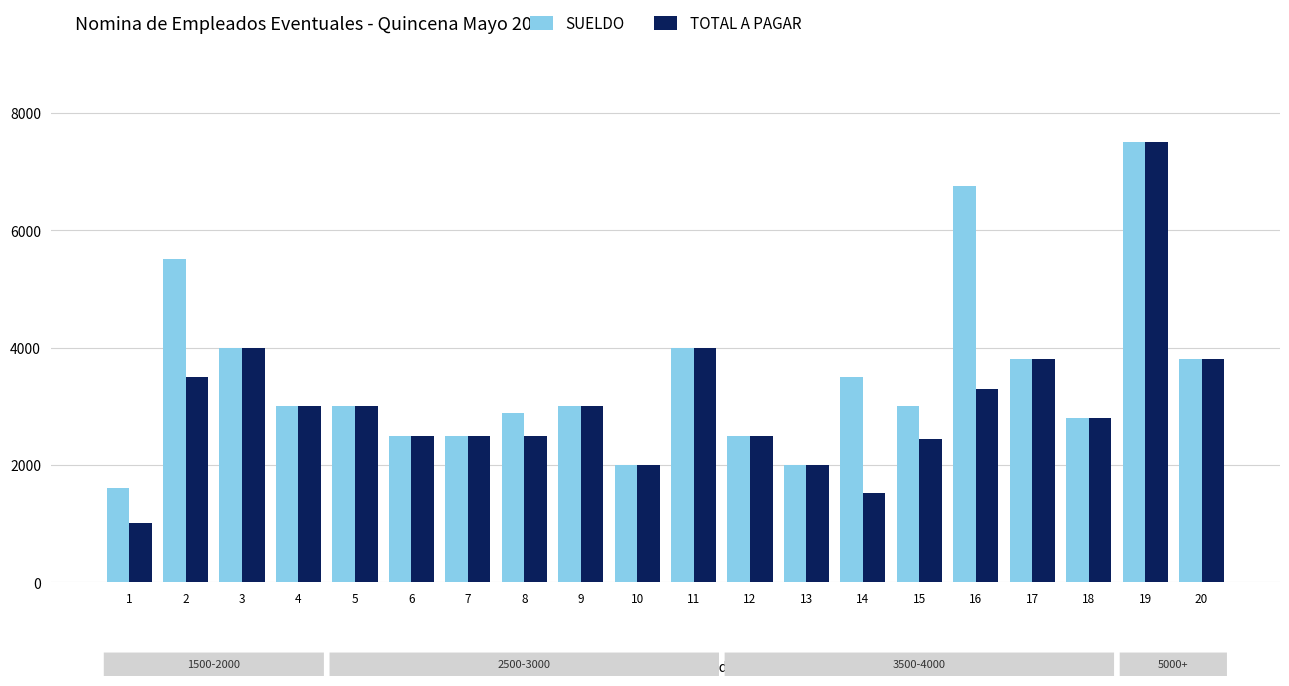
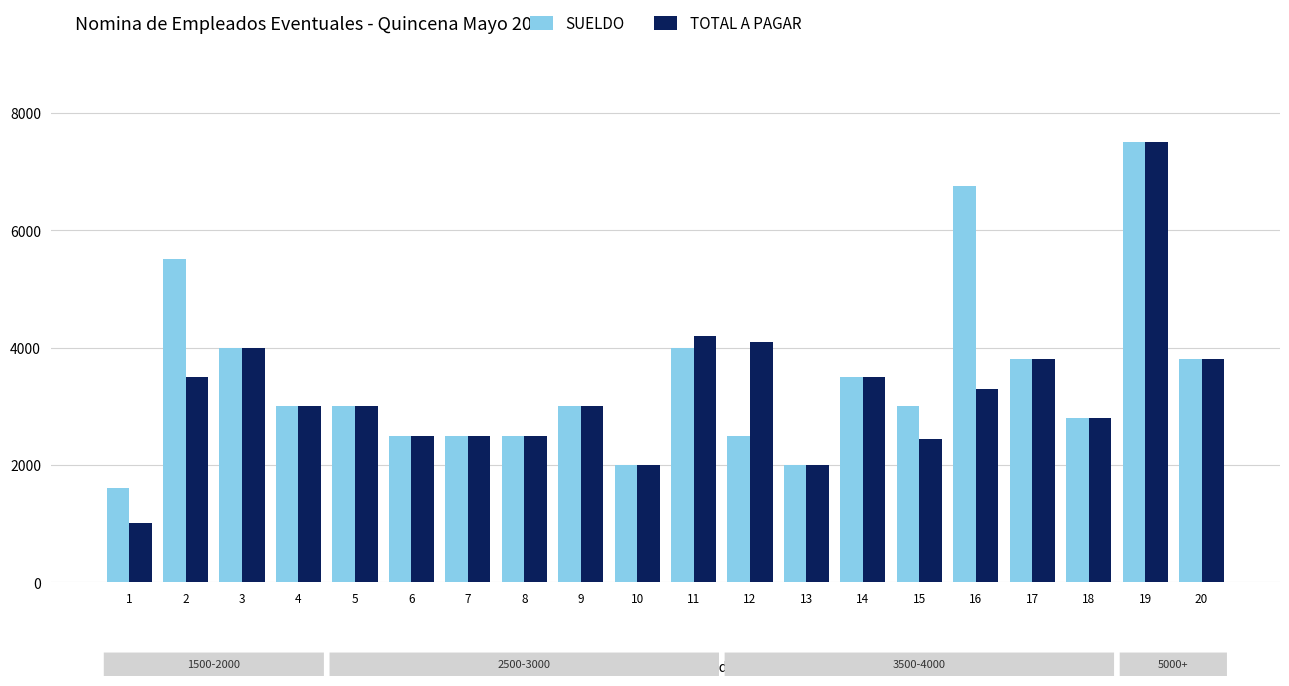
  {
    "SUELDO": {
      "1": 1600,
      "2": 5500,
      "3": 4000,
      "4": 3000,
      "5": 3000,
      "6": 2500,
      "7": 2500,
-     "8": 2900,
+     "8": 2500,
      "9": 3000,
      "10": 2000,
      "11": 4000,
      "12": 2500,
      "13": 2000,
      "14": 3500,
      "15": 3000,
      "16": 6800,
      "17": 3800,
      "18": 2800,
      "19": 7500,
      "20": 3800
    },
    "TOTAL A PAGAR": {
      "1": 1000,
      "2": 3500,
      "3": 4000,
      "4": 3000,
      "5": 3000,
      "6": 2500,
      "7": 2500,
      "8": 2500,
      "9": 3000,
      "10": 2000,
-     "11": 4000,
-     "12": 2500,
+     "11": 4200,
+     "12": 4100,
      "13": 2000,
-     "14": 1500,
+     "14": 3500,
      "15": 2400,
      "16": 3300,
      "17": 3800,
      "18": 2800,
      "19": 7500,
      "20": 3800
    }
  }
